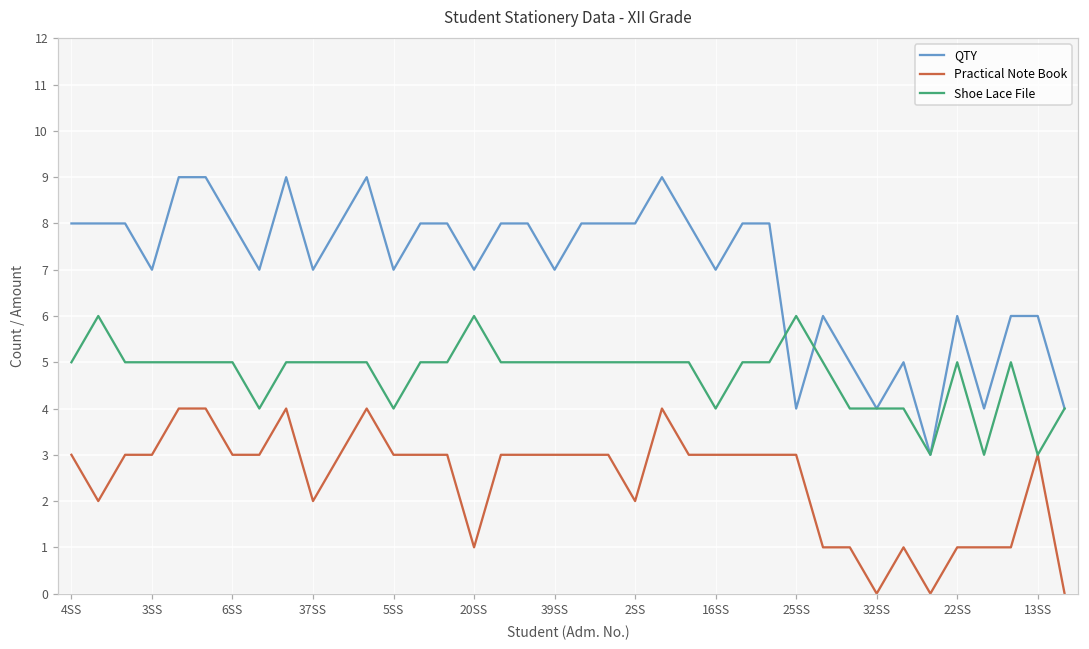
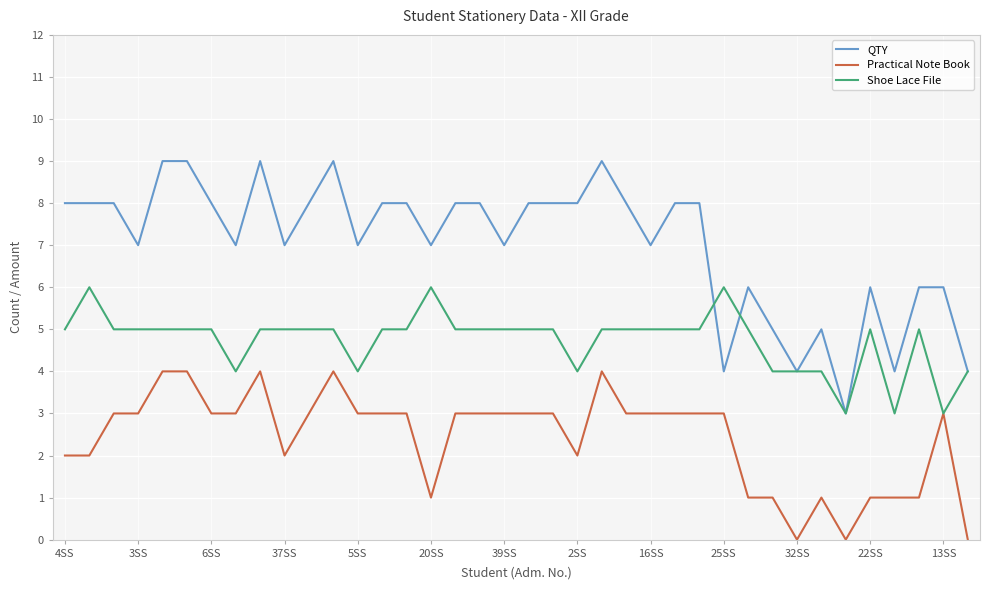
  {
    "QTY": {
      "4SS": 8,
      "3SS": 7,
      "6SS": 8,
      "37SS": 7,
      "5SS": 7,
      "20SS": 7,
      "39SS": 7,
      "2SS": 8,
      "16SS": 7,
      "25SS": 4,
      "22SS": 6,
      "13SS": 6
    },
    "Practical Note Book": {
-     "4SS": 3,
+     "4SS": 2,
      "3SS": 3,
      "6SS": 3,
      "37SS": 2,
      "5SS": 3,
      "20SS": 1,
      "39SS": 3,
      "2SS": 2,
      "16SS": 3,
      "25SS": 3,
      "32SS": 0,
      "22SS": 1
    },
    "Shoe Lace File": {
      "4SS": 5,
      "3SS": 5,
      "6SS": 5,
      "37SS": 5,
      "5SS": 4,
      "20SS": 6,
      "39SS": 5,
-     "2SS": 5,
-     "16SS": 4,
+     "2SS": 4,
+     "16SS": 5,
      "25SS": 6,
      "22SS": 5
    }
  }
